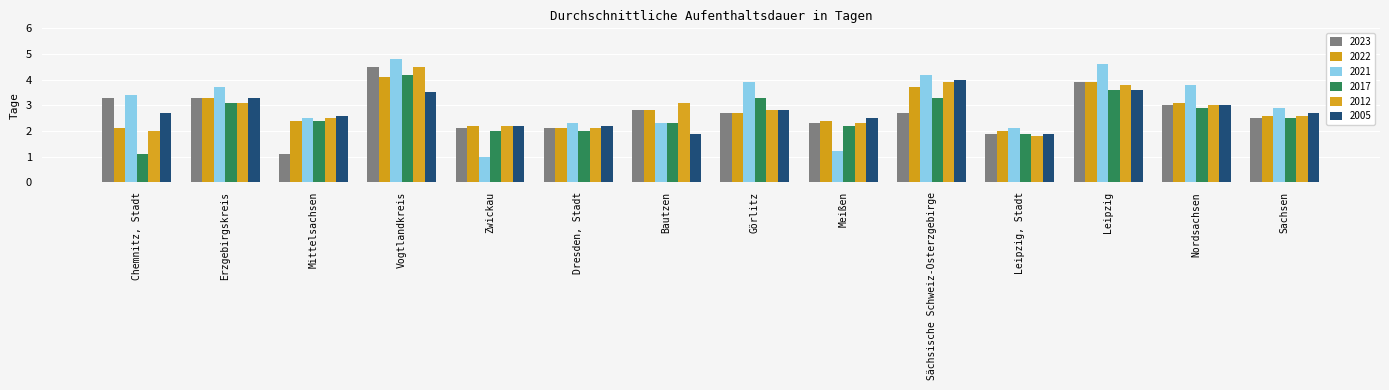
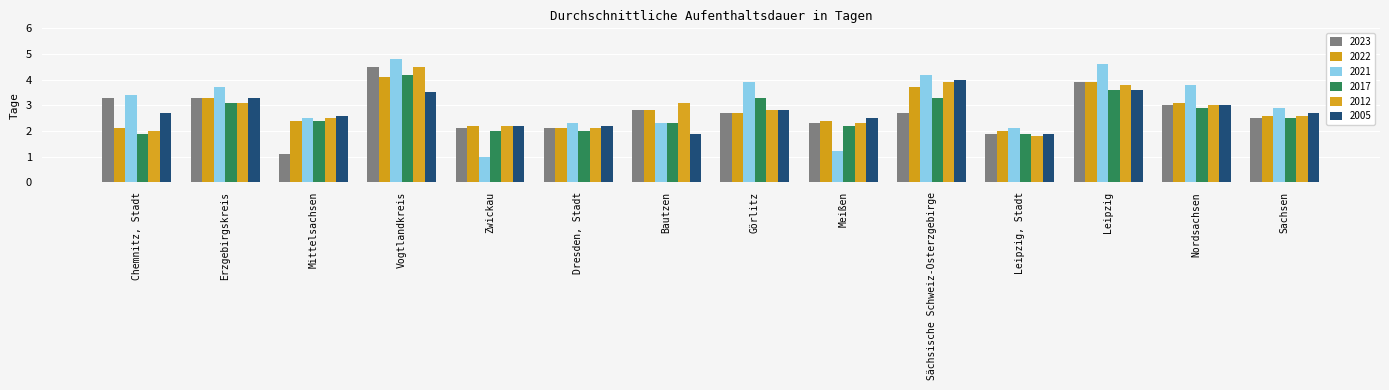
  {
    "2023": {
      "Chemnitz, Stadt": 3.3,
      "Erzgebirgskreis": 3.3,
      "Mittelsachsen": 1.1,
      "Vogtlandkreis": 4.5,
      "Zwickau": 2.1,
      "Dresden, Stadt": 2.1,
      "Bautzen": 2.8,
      "Görlitz": 2.7,
      "Meißen": 2.3,
      "Sächsische Schweiz-Osterzgebirge": 2.7,
      "Leipzig, Stadt": 1.9,
      "Leipzig": 3.9,
      "Nordsachsen": 3.0,
      "Sachsen": 2.5
    },
    "2021": {
      "Chemnitz, Stadt": 3.4,
      "Erzgebirgskreis": 3.7,
      "Mittelsachsen": 2.5,
      "Vogtlandkreis": 4.8,
      "Zwickau": 1.0,
      "Dresden, Stadt": 2.3,
      "Bautzen": 2.3,
      "Görlitz": 3.9,
      "Meißen": 1.2,
      "Sächsische Schweiz-Osterzgebirge": 4.2,
      "Leipzig, Stadt": 2.1,
      "Leipzig": 4.6,
      "Nordsachsen": 3.8,
      "Sachsen": 2.9
    },
    "2017": {
-     "Chemnitz, Stadt": 1.1,
+     "Chemnitz, Stadt": 1.9,
      "Erzgebirgskreis": 3.1,
      "Mittelsachsen": 2.4,
      "Vogtlandkreis": 4.2,
      "Zwickau": 2.0,
      "Dresden, Stadt": 2.0,
      "Bautzen": 2.3,
      "Görlitz": 3.3,
      "Meißen": 2.2,
      "Sächsische Schweiz-Osterzgebirge": 3.3,
      "Leipzig, Stadt": 1.9,
      "Leipzig": 3.6,
      "Nordsachsen": 2.9,
      "Sachsen": 2.5
    },
    "2005": {
      "Chemnitz, Stadt": 2.7,
      "Erzgebirgskreis": 3.3,
      "Mittelsachsen": 2.6,
      "Vogtlandkreis": 3.5,
      "Zwickau": 2.2,
      "Dresden, Stadt": 2.2,
      "Bautzen": 1.9,
      "Görlitz": 2.8,
      "Meißen": 2.5,
      "Sächsische Schweiz-Osterzgebirge": 4.0,
      "Leipzig, Stadt": 1.9,
      "Leipzig": 3.6,
      "Nordsachsen": 3.0,
      "Sachsen": 2.7
    }
  }
